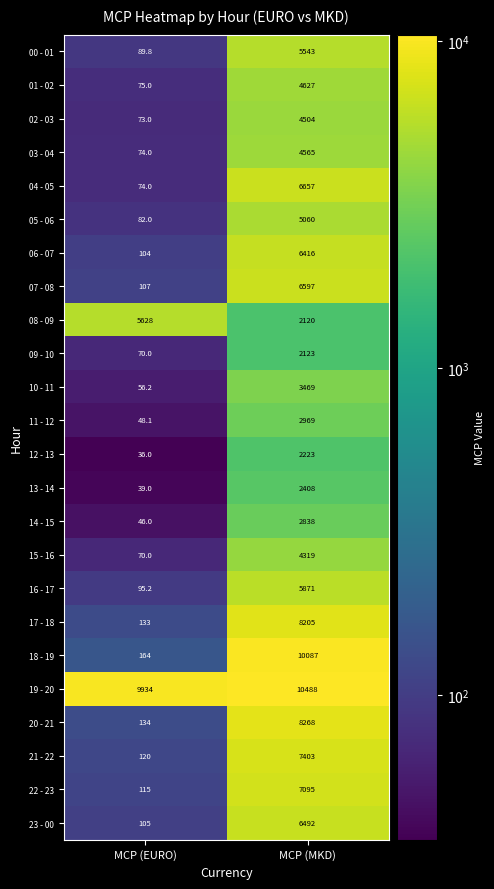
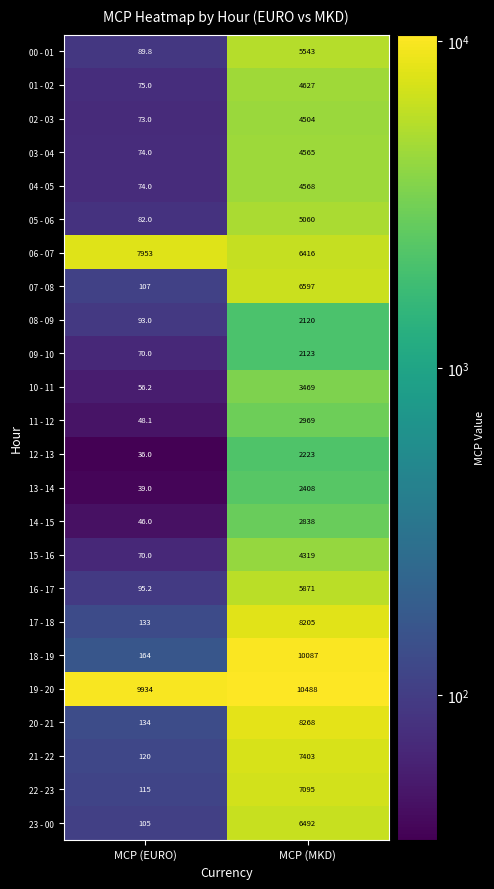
  {
    "00 - 01": {
      "MCP (EURO)": 89.8,
      "MCP (MKD)": 5543
    },
    "01 - 02": {
      "MCP (EURO)": 75.0,
      "MCP (MKD)": 4627
    },
    "02 - 03": {
      "MCP (EURO)": 73.0,
      "MCP (MKD)": 4504
    },
    "03 - 04": {
      "MCP (EURO)": 74.0,
      "MCP (MKD)": 4565
    },
    "04 - 05": {
      "MCP (EURO)": 74.0,
-     "MCP (MKD)": 6657
+     "MCP (MKD)": 4568
    },
    "05 - 06": {
      "MCP (EURO)": 82.0,
      "MCP (MKD)": 5060
    },
    "06 - 07": {
-     "MCP (EURO)": 104,
+     "MCP (EURO)": 7953,
      "MCP (MKD)": 6416
    },
    "07 - 08": {
      "MCP (EURO)": 107,
      "MCP (MKD)": 6597
    },
    "08 - 09": {
-     "MCP (EURO)": 5628,
+     "MCP (EURO)": 93.0,
      "MCP (MKD)": 2120
    },
    "09 - 10": {
      "MCP (EURO)": 70.0,
      "MCP (MKD)": 2123
    },
    "10 - 11": {
      "MCP (EURO)": 56.2,
      "MCP (MKD)": 3469
    },
    "11 - 12": {
      "MCP (EURO)": 48.1,
      "MCP (MKD)": 2969
    },
    "12 - 13": {
      "MCP (EURO)": 36.0,
      "MCP (MKD)": 2223
    },
    "13 - 14": {
      "MCP (EURO)": 39.0,
      "MCP (MKD)": 2408
    },
    "14 - 15": {
      "MCP (EURO)": 46.0,
      "MCP (MKD)": 2838
    },
    "15 - 16": {
      "MCP (EURO)": 70.0,
      "MCP (MKD)": 4319
    },
    "16 - 17": {
      "MCP (EURO)": 95.2,
      "MCP (MKD)": 5871
    },
    "17 - 18": {
      "MCP (EURO)": 133,
      "MCP (MKD)": 8205
    },
    "18 - 19": {
      "MCP (EURO)": 164,
      "MCP (MKD)": 10087
    },
    "19 - 20": {
      "MCP (EURO)": 9934,
      "MCP (MKD)": 10488
    },
    "20 - 21": {
      "MCP (EURO)": 134,
      "MCP (MKD)": 8268
    },
    "21 - 22": {
      "MCP (EURO)": 120,
      "MCP (MKD)": 7403
    },
    "22 - 23": {
      "MCP (EURO)": 115,
      "MCP (MKD)": 7095
    },
    "23 - 00": {
      "MCP (EURO)": 105,
      "MCP (MKD)": 6492
    }
  }
